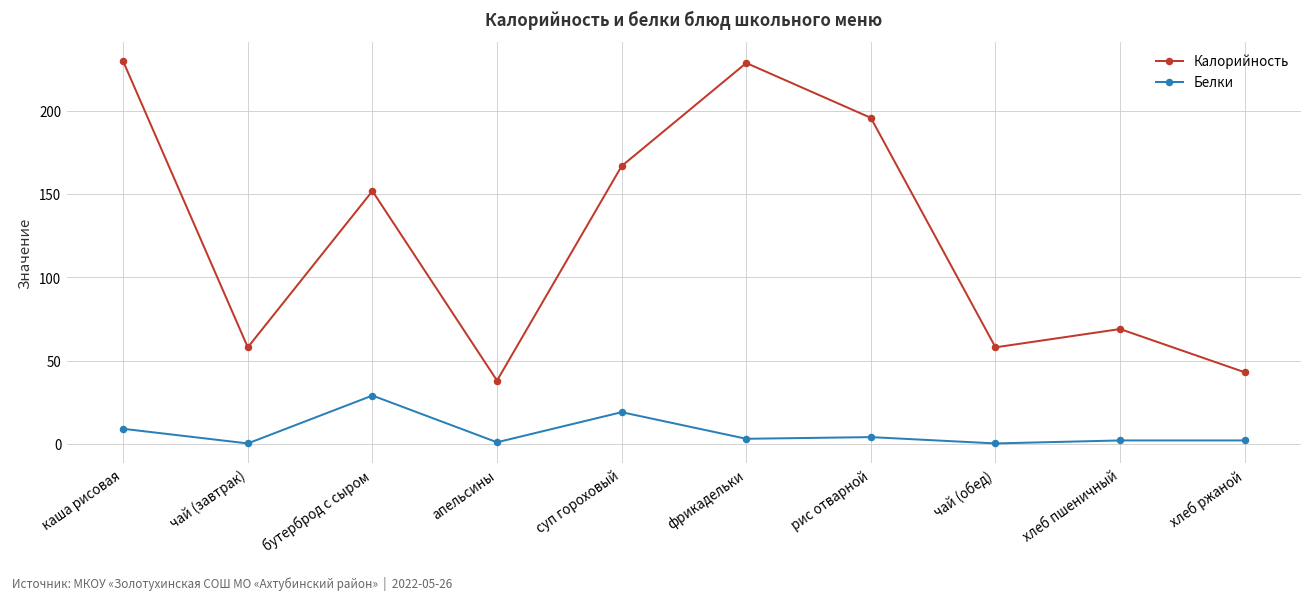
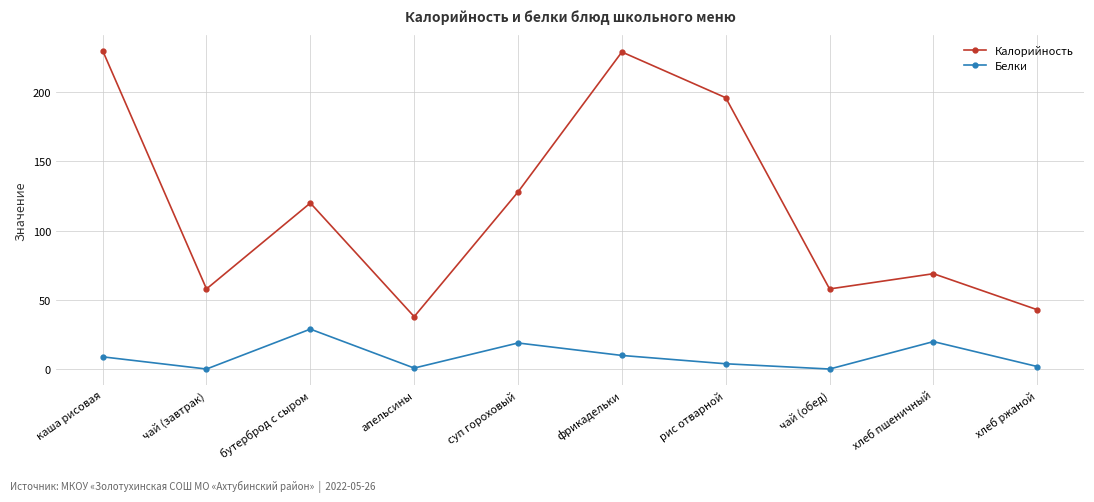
  {
    "Калорийность": {
      "каша рисовая": 230,
      "чай (завтрак)": 58,
-     "бутерброд с сыром": 152,
+     "бутерброд с сыром": 120,
      "апельсины": 38,
-     "суп гороховый": 167,
+     "суп гороховый": 128,
      "фрикадельки": 229,
      "рис отварной": 196,
      "чай (обед)": 58,
      "хлеб пшеничный": 69,
      "хлеб ржаной": 43
    },
    "Белки": {
      "каша рисовая": 9,
      "чай (завтрак)": 0,
      "бутерброд с сыром": 29,
      "апельсины": 1,
      "суп гороховый": 19,
-     "фрикадельки": 3,
+     "фрикадельки": 10,
      "рис отварной": 4,
      "чай (обед)": 0,
-     "хлеб пшеничный": 2,
+     "хлеб пшеничный": 20,
      "хлеб ржаной": 2
    }
  }
